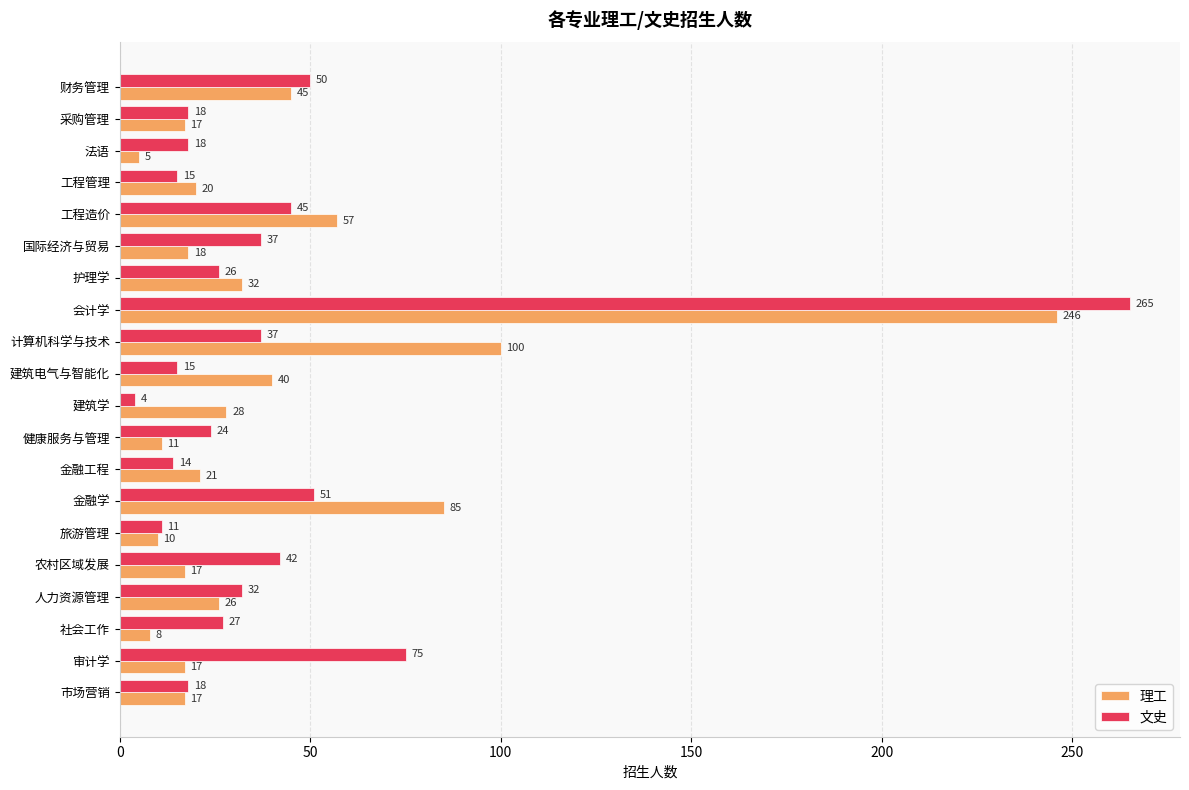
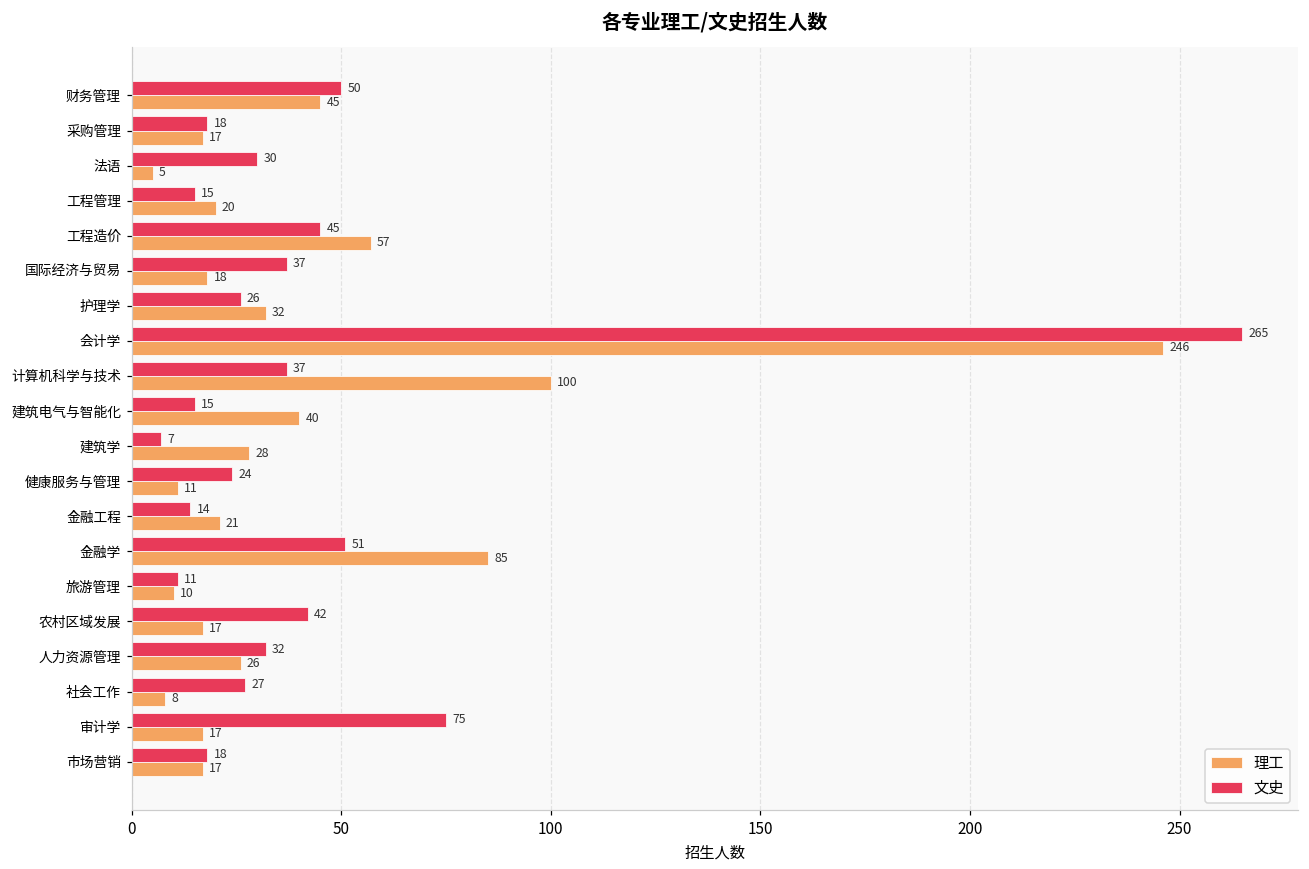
  {
    "理工": {
      "财务管理": 45,
      "采购管理": 17,
      "法语": 5,
      "工程管理": 20,
      "工程造价": 57,
      "国际经济与贸易": 18,
      "护理学": 32,
      "会计学": 246,
      "计算机科学与技术": 100,
      "建筑电气与智能化": 40,
      "建筑学": 28,
      "健康服务与管理": 11,
      "金融工程": 21,
      "金融学": 85,
      "旅游管理": 10,
      "农村区域发展": 17,
      "人力资源管理": 26,
      "社会工作": 8,
      "审计学": 17,
      "市场营销": 17
    },
    "文史": {
      "财务管理": 50,
      "采购管理": 18,
-     "法语": 18,
+     "法语": 30,
      "工程管理": 15,
      "工程造价": 45,
      "国际经济与贸易": 37,
      "护理学": 26,
      "会计学": 265,
      "计算机科学与技术": 37,
      "建筑电气与智能化": 15,
-     "建筑学": 4,
+     "建筑学": 7,
      "健康服务与管理": 24,
      "金融工程": 14,
      "金融学": 51,
      "旅游管理": 11,
      "农村区域发展": 42,
      "人力资源管理": 32,
      "社会工作": 27,
      "审计学": 75,
      "市场营销": 18
    }
  }
